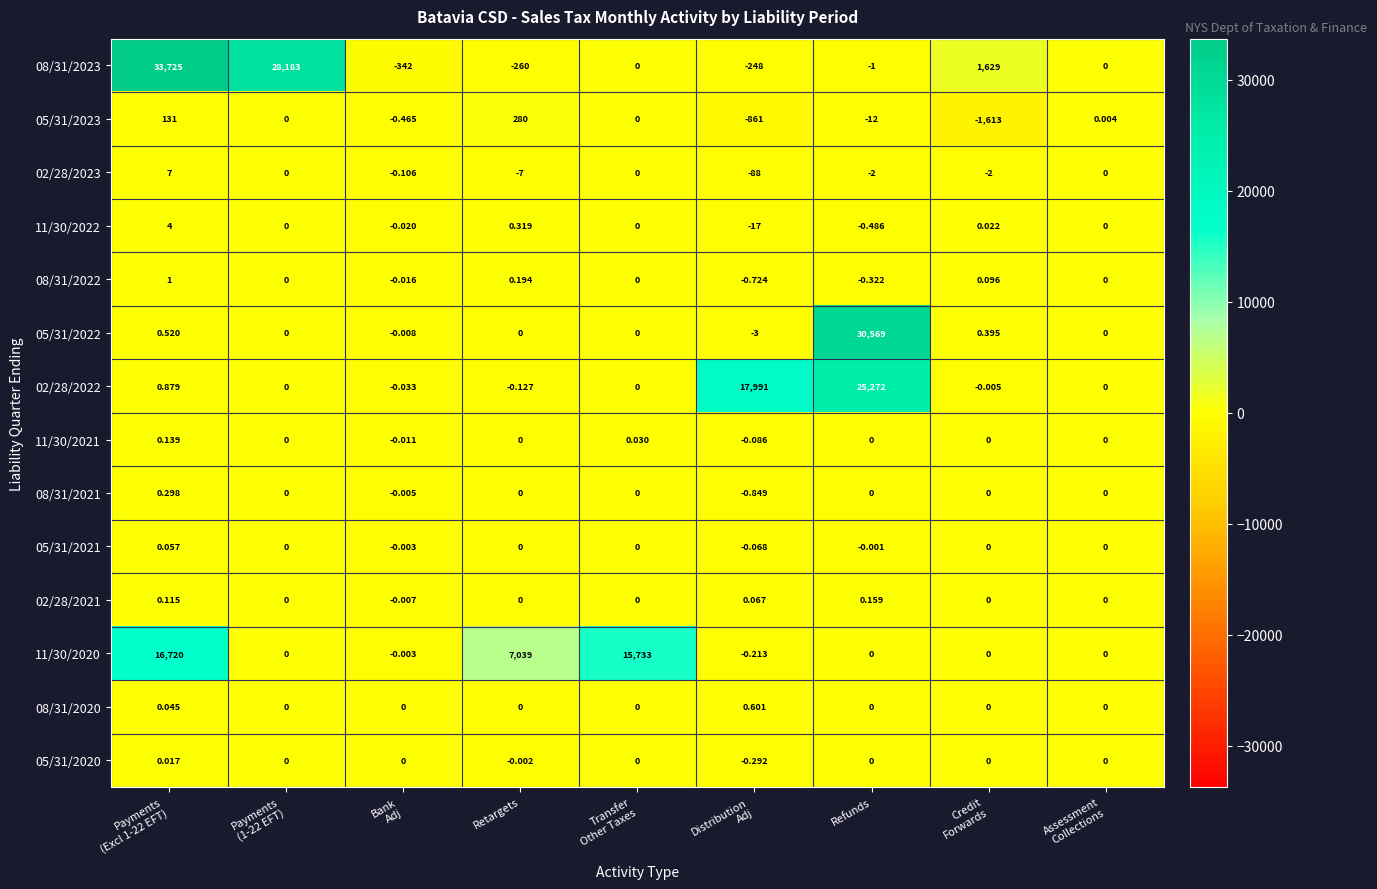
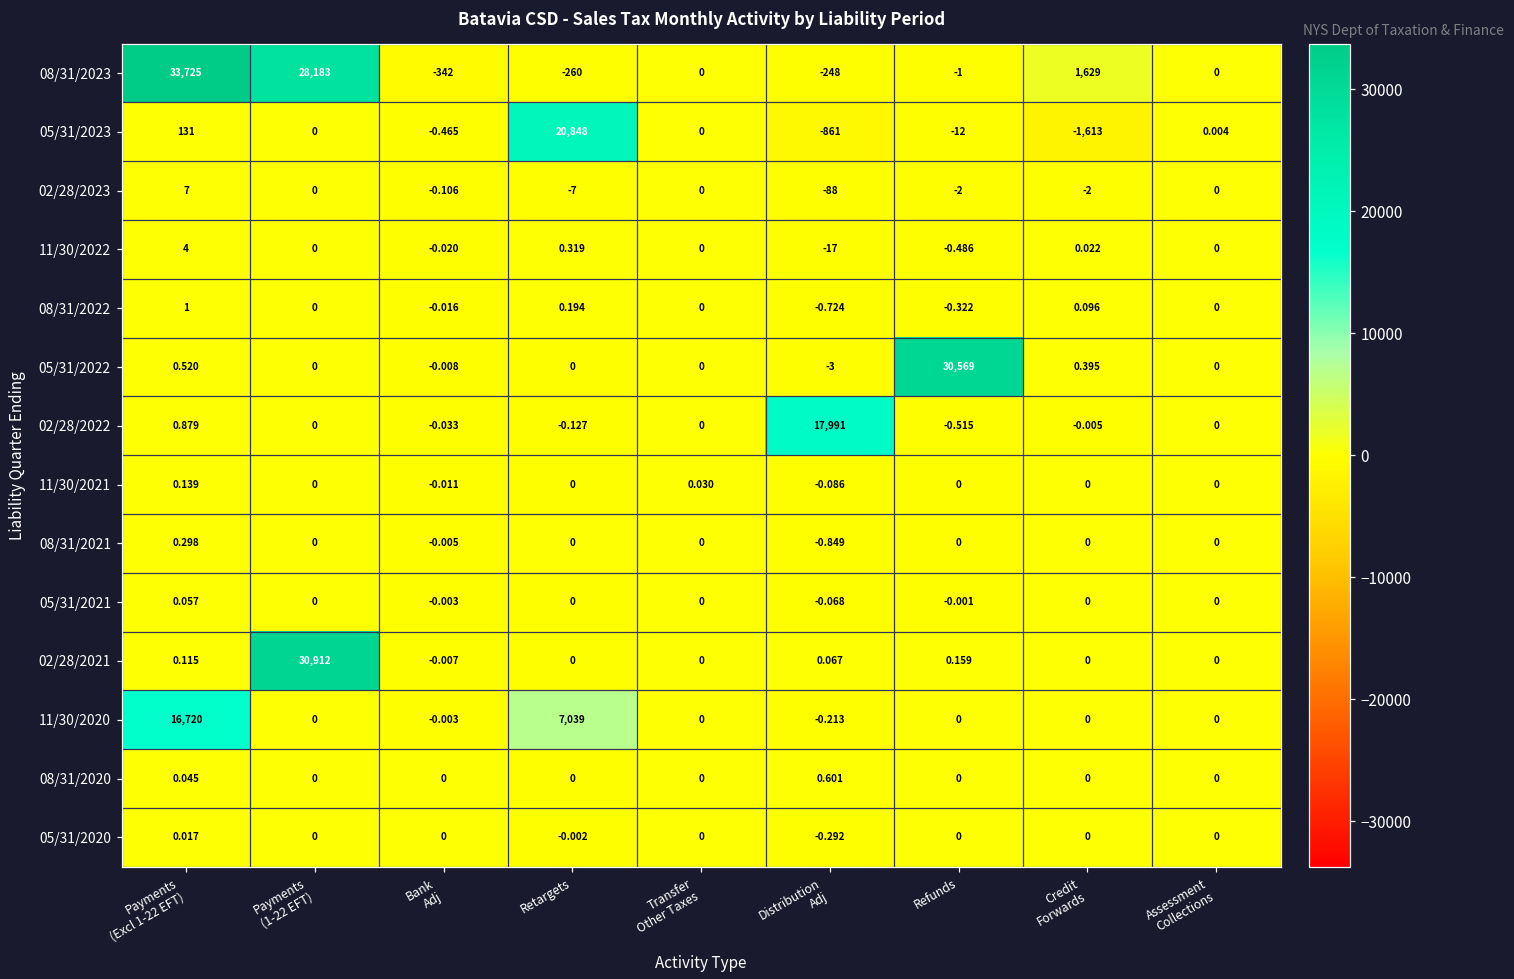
  {
    "08/31/2023": {
      "Payments (Excl 1-22 EFT)": "33,725",
      "Payments (1-22 EFT)": "28,183",
      "Bank Adj": "-342",
      "Retargets": "-260",
      "Transfer Other Taxes": "0",
      "Distribution Adj": "-248",
      "Refunds": "-1",
      "Credit Forwards": "1,629",
      "Assessment Collections": "0"
    },
    "05/31/2023": {
      "Payments (Excl 1-22 EFT)": "131",
      "Payments (1-22 EFT)": "0",
      "Bank Adj": "-0.465",
-     "Retargets": "280",
+     "Retargets": "20,848",
      "Transfer Other Taxes": "0",
      "Distribution Adj": "-861",
      "Refunds": "-12",
      "Credit Forwards": "-1,613",
      "Assessment Collections": "0.004"
    },
    "02/28/2023": {
      "Payments (Excl 1-22 EFT)": "7",
      "Payments (1-22 EFT)": "0",
      "Bank Adj": "-0.106",
      "Retargets": "-7",
      "Transfer Other Taxes": "0",
      "Distribution Adj": "-88",
      "Refunds": "-2",
      "Credit Forwards": "-2",
      "Assessment Collections": "0"
    },
    "11/30/2022": {
      "Payments (Excl 1-22 EFT)": "4",
      "Payments (1-22 EFT)": "0",
      "Bank Adj": "-0.020",
      "Retargets": "0.319",
      "Transfer Other Taxes": "0",
      "Distribution Adj": "-17",
      "Refunds": "-0.486",
      "Credit Forwards": "0.022",
      "Assessment Collections": "0"
    },
    "08/31/2022": {
      "Payments (Excl 1-22 EFT)": "1",
      "Payments (1-22 EFT)": "0",
      "Bank Adj": "-0.016",
      "Retargets": "0.194",
      "Transfer Other Taxes": "0",
      "Distribution Adj": "-0.724",
      "Refunds": "-0.322",
      "Credit Forwards": "0.096",
      "Assessment Collections": "0"
    },
    "05/31/2022": {
      "Payments (Excl 1-22 EFT)": "0.520",
      "Payments (1-22 EFT)": "0",
      "Bank Adj": "-0.008",
      "Retargets": "0",
      "Transfer Other Taxes": "0",
      "Distribution Adj": "-3",
      "Refunds": "30,569",
      "Credit Forwards": "0.395",
      "Assessment Collections": "0"
    },
    "02/28/2022": {
      "Payments (Excl 1-22 EFT)": "0.879",
      "Payments (1-22 EFT)": "0",
      "Bank Adj": "-0.033",
      "Retargets": "-0.127",
      "Transfer Other Taxes": "0",
      "Distribution Adj": "17,991",
-     "Refunds": "25,272",
+     "Refunds": "-0.515",
      "Credit Forwards": "-0.005",
      "Assessment Collections": "0"
    },
    "11/30/2021": {
      "Payments (Excl 1-22 EFT)": "0.139",
      "Payments (1-22 EFT)": "0",
      "Bank Adj": "-0.011",
      "Retargets": "0",
      "Transfer Other Taxes": "0.030",
      "Distribution Adj": "-0.086",
      "Refunds": "0",
      "Credit Forwards": "0",
      "Assessment Collections": "0"
    },
    "08/31/2021": {
      "Payments (Excl 1-22 EFT)": "0.298",
      "Payments (1-22 EFT)": "0",
      "Bank Adj": "-0.005",
      "Retargets": "0",
      "Transfer Other Taxes": "0",
      "Distribution Adj": "-0.849",
      "Refunds": "0",
      "Credit Forwards": "0",
      "Assessment Collections": "0"
    },
    "05/31/2021": {
      "Payments (Excl 1-22 EFT)": "0.057",
      "Payments (1-22 EFT)": "0",
      "Bank Adj": "-0.003",
      "Retargets": "0",
      "Transfer Other Taxes": "0",
      "Distribution Adj": "-0.068",
      "Refunds": "-0.001",
      "Credit Forwards": "0",
      "Assessment Collections": "0"
    },
    "02/28/2021": {
      "Payments (Excl 1-22 EFT)": "0.115",
-     "Payments (1-22 EFT)": "0",
+     "Payments (1-22 EFT)": "30,912",
      "Bank Adj": "-0.007",
      "Retargets": "0",
      "Transfer Other Taxes": "0",
      "Distribution Adj": "0.067",
      "Refunds": "0.159",
      "Credit Forwards": "0",
      "Assessment Collections": "0"
    },
    "11/30/2020": {
      "Payments (Excl 1-22 EFT)": "16,720",
      "Payments (1-22 EFT)": "0",
      "Bank Adj": "-0.003",
      "Retargets": "7,039",
-     "Transfer Other Taxes": "15,733",
+     "Transfer Other Taxes": "0",
      "Distribution Adj": "-0.213",
      "Refunds": "0",
      "Credit Forwards": "0",
      "Assessment Collections": "0"
    },
    "08/31/2020": {
      "Payments (Excl 1-22 EFT)": "0.045",
      "Payments (1-22 EFT)": "0",
      "Bank Adj": "0",
      "Retargets": "0",
      "Transfer Other Taxes": "0",
      "Distribution Adj": "0.601",
      "Refunds": "0",
      "Credit Forwards": "0",
      "Assessment Collections": "0"
    },
    "05/31/2020": {
      "Payments (Excl 1-22 EFT)": "0.017",
      "Payments (1-22 EFT)": "0",
      "Bank Adj": "0",
      "Retargets": "-0.002",
      "Transfer Other Taxes": "0",
      "Distribution Adj": "-0.292",
      "Refunds": "0",
      "Credit Forwards": "0",
      "Assessment Collections": "0"
    }
  }
